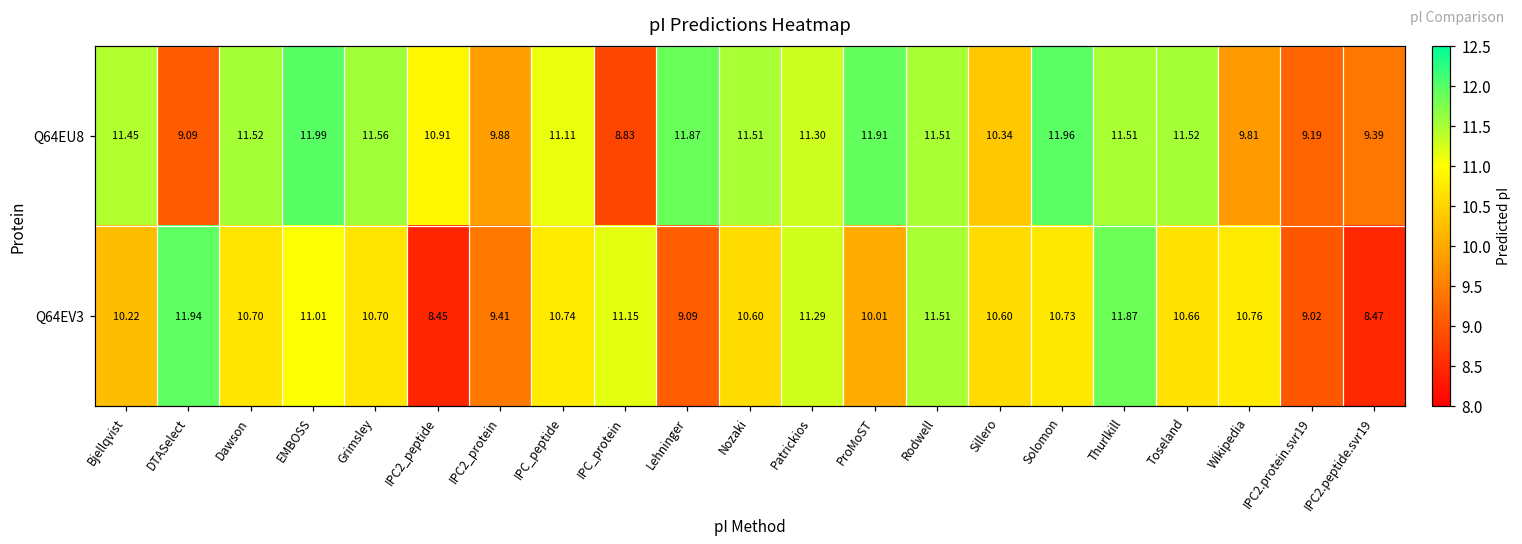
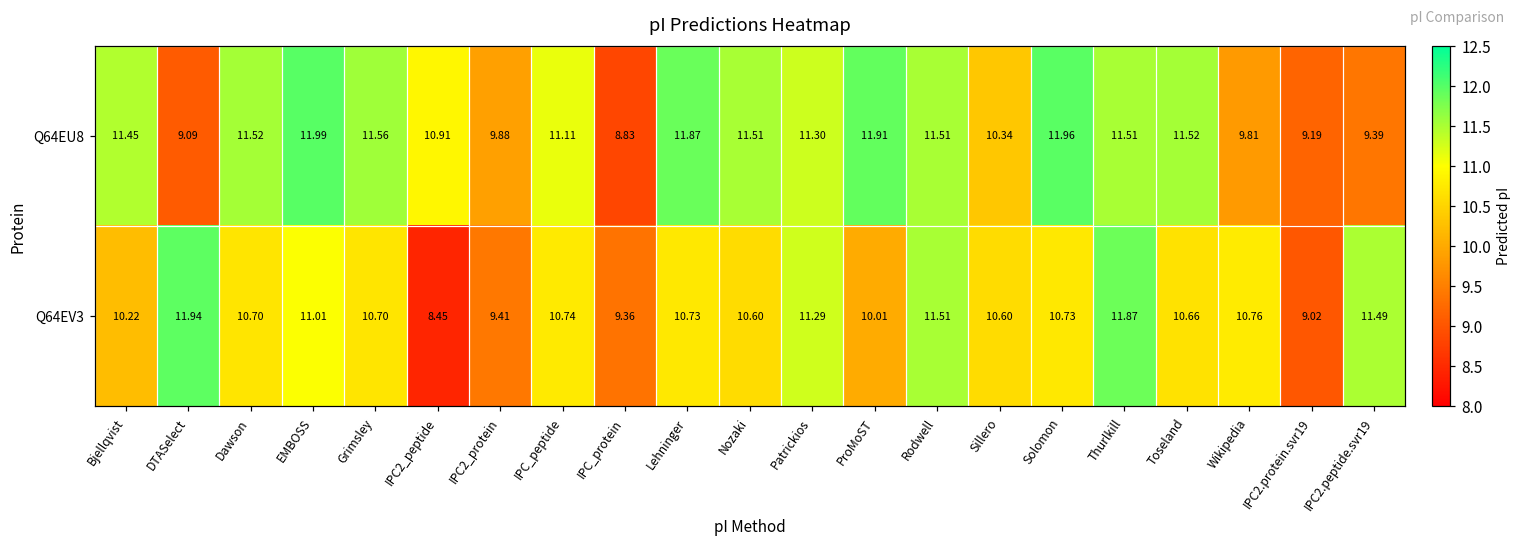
  {
    "Q64EU8": {
      "Bjellqvist": 11.45,
      "DTASelect": 9.09,
      "Dawson": 11.52,
      "EMBOSS": 11.99,
      "Grimsley": 11.56,
      "IPC2_peptide": 10.91,
      "IPC2_protein": 9.88,
      "IPC_peptide": 11.11,
      "IPC_protein": 8.83,
      "Lehninger": 11.87,
      "Nozaki": 11.51,
      "Patrickios": 11.30,
      "ProMoST": 11.91,
      "Rodwell": 11.51,
      "Sillero": 10.34,
      "Solomon": 11.96,
      "Thurlkill": 11.51,
      "Toseland": 11.52,
      "Wikipedia": 9.81,
      "IPC2.protein.svr19": 9.19,
      "IPC2.peptide.svr19": 9.39
    },
    "Q64EV3": {
      "Bjellqvist": 10.22,
      "DTASelect": 11.94,
      "Dawson": 10.70,
      "EMBOSS": 11.01,
      "Grimsley": 10.70,
      "IPC2_peptide": 8.45,
      "IPC2_protein": 9.41,
      "IPC_peptide": 10.74,
-     "IPC_protein": 11.15,
-     "Lehninger": 9.09,
+     "IPC_protein": 9.36,
+     "Lehninger": 10.73,
      "Nozaki": 10.60,
      "Patrickios": 11.29,
      "ProMoST": 10.01,
      "Rodwell": 11.51,
      "Sillero": 10.60,
      "Solomon": 10.73,
      "Thurlkill": 11.87,
      "Toseland": 10.66,
      "Wikipedia": 10.76,
      "IPC2.protein.svr19": 9.02,
-     "IPC2.peptide.svr19": 8.47
+     "IPC2.peptide.svr19": 11.49
    }
  }
